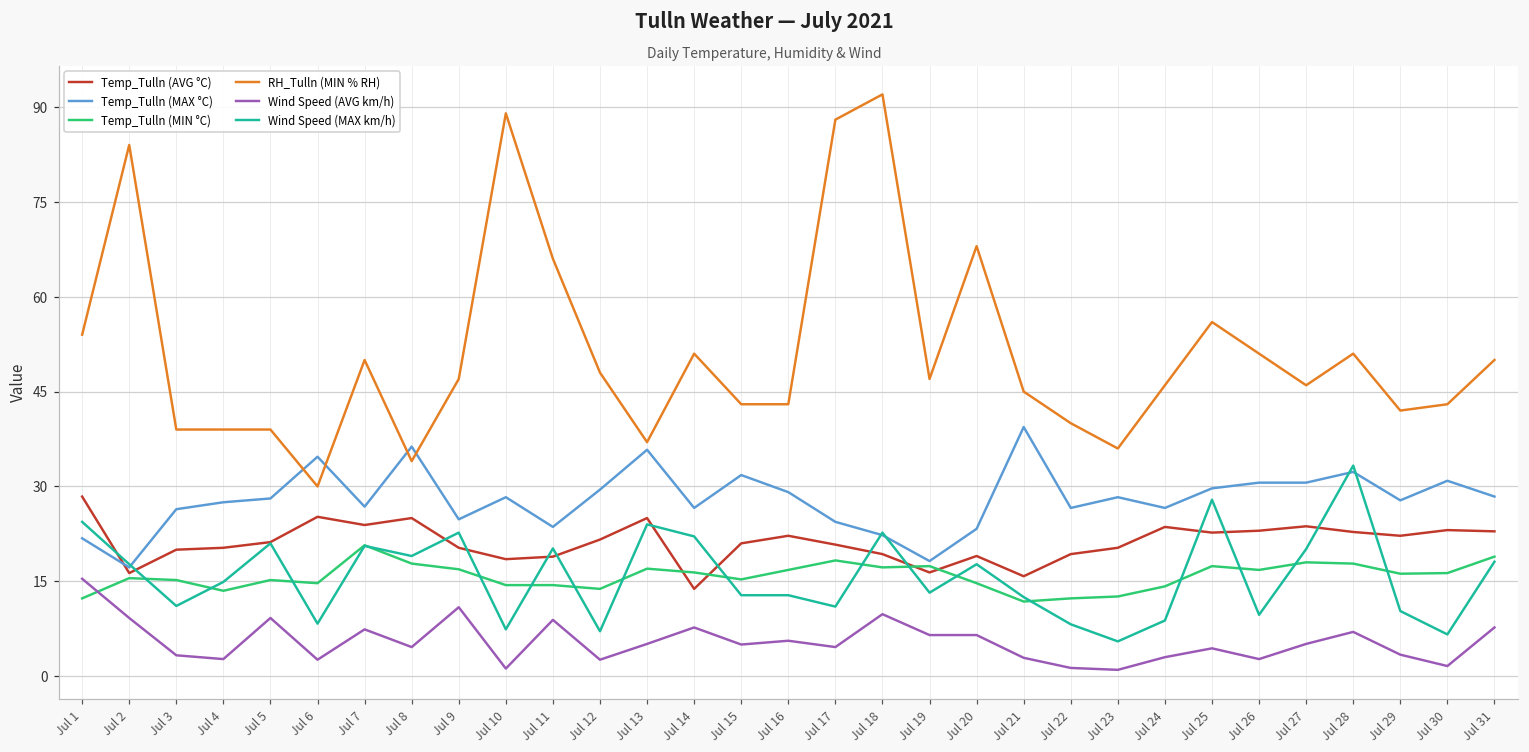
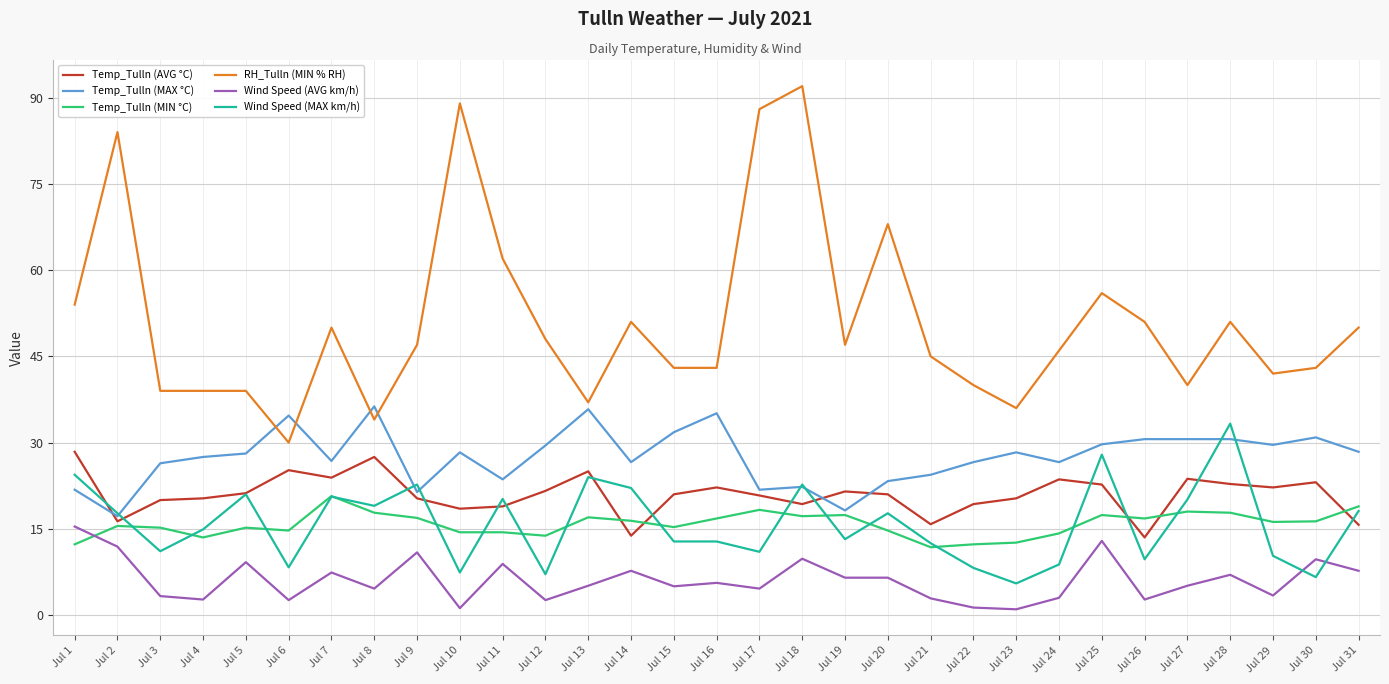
  {
    "Temp_Tulln (AVG °C)": {
      "Jul 1": 28,
      "Jul 2": 16,
      "Jul 3": 20,
      "Jul 4": 20,
      "Jul 6": 25,
      "Jul 7": 24,
-     "Jul 8": 25,
+     "Jul 8": 28,
      "Jul 9": 20,
      "Jul 10": 19,
      "Jul 11": 19,
      "Jul 12": 22,
      "Jul 13": 25,
      "Jul 14": 14,
      "Jul 15": 21,
      "Jul 16": 22,
      "Jul 17": 21,
      "Jul 18": 19,
-     "Jul 19": 16,
-     "Jul 20": 19,
+     "Jul 19": 22,
+     "Jul 20": 21,
      "Jul 21": 16,
      "Jul 22": 19,
      "Jul 23": 20,
      "Jul 24": 24,
      "Jul 25": 23,
-     "Jul 26": 23,
+     "Jul 26": 14,
      "Jul 27": 24,
      "Jul 28": 23,
      "Jul 29": 22,
      "Jul 30": 23,
-     "Jul 31": 23
+     "Jul 31": 16
    },
    "Temp_Tulln (MAX °C)": {
      "Jul 1": 22,
      "Jul 2": 17,
      "Jul 3": 26,
      "Jul 4": 28,
      "Jul 5": 28,
      "Jul 6": 35,
      "Jul 7": 27,
      "Jul 8": 36,
-     "Jul 9": 25,
+     "Jul 9": 21,
      "Jul 10": 28,
      "Jul 11": 24,
      "Jul 12": 30,
      "Jul 13": 36,
      "Jul 14": 27,
      "Jul 15": 32,
-     "Jul 16": 29,
-     "Jul 17": 24,
+     "Jul 16": 35,
+     "Jul 17": 22,
      "Jul 19": 18,
      "Jul 20": 23,
-     "Jul 21": 39,
+     "Jul 21": 24,
      "Jul 22": 27,
      "Jul 23": 28,
      "Jul 24": 27,
      "Jul 25": 30,
      "Jul 26": 31,
      "Jul 27": 31,
-     "Jul 28": 32,
-     "Jul 29": 28,
+     "Jul 28": 31,
+     "Jul 29": 30,
      "Jul 30": 31,
      "Jul 31": 28
    },
    "RH_Tulln (MIN % RH)": {
      "Jul 1": 54,
      "Jul 2": 84,
      "Jul 3": 39,
      "Jul 4": 39,
      "Jul 5": 39,
      "Jul 6": 30,
      "Jul 7": 50,
      "Jul 8": 34,
      "Jul 9": 47,
      "Jul 10": 89,
-     "Jul 11": 66,
+     "Jul 11": 62,
      "Jul 12": 48,
      "Jul 13": 37,
      "Jul 14": 51,
      "Jul 15": 43,
      "Jul 16": 43,
      "Jul 17": 88,
      "Jul 18": 92,
      "Jul 19": 47,
      "Jul 20": 68,
      "Jul 21": 45,
      "Jul 22": 40,
      "Jul 23": 36,
      "Jul 24": 46,
      "Jul 25": 56,
      "Jul 26": 51,
-     "Jul 27": 46,
+     "Jul 27": 40,
      "Jul 28": 51,
      "Jul 29": 42,
      "Jul 30": 43,
      "Jul 31": 50
    },
    "Wind Speed (AVG km/h)": {
      "Jul 1": 15,
-     "Jul 2": 9,
+     "Jul 2": 12,
      "Jul 3": 3,
      "Jul 4": 3,
      "Jul 5": 9,
      "Jul 6": 3,
      "Jul 7": 7,
      "Jul 8": 5,
      "Jul 9": 11,
      "Jul 10": 1,
      "Jul 11": 9,
      "Jul 12": 3,
      "Jul 13": 5,
      "Jul 14": 8,
      "Jul 15": 5,
      "Jul 16": 6,
      "Jul 17": 5,
      "Jul 18": 10,
      "Jul 19": 7,
      "Jul 20": 7,
      "Jul 21": 3,
      "Jul 22": 1,
      "Jul 23": 1,
      "Jul 24": 3,
-     "Jul 25": 4,
+     "Jul 25": 13,
      "Jul 26": 3,
      "Jul 27": 5,
      "Jul 28": 7,
      "Jul 29": 3,
-     "Jul 30": 2,
+     "Jul 30": 10,
      "Jul 31": 8
    }
  }
